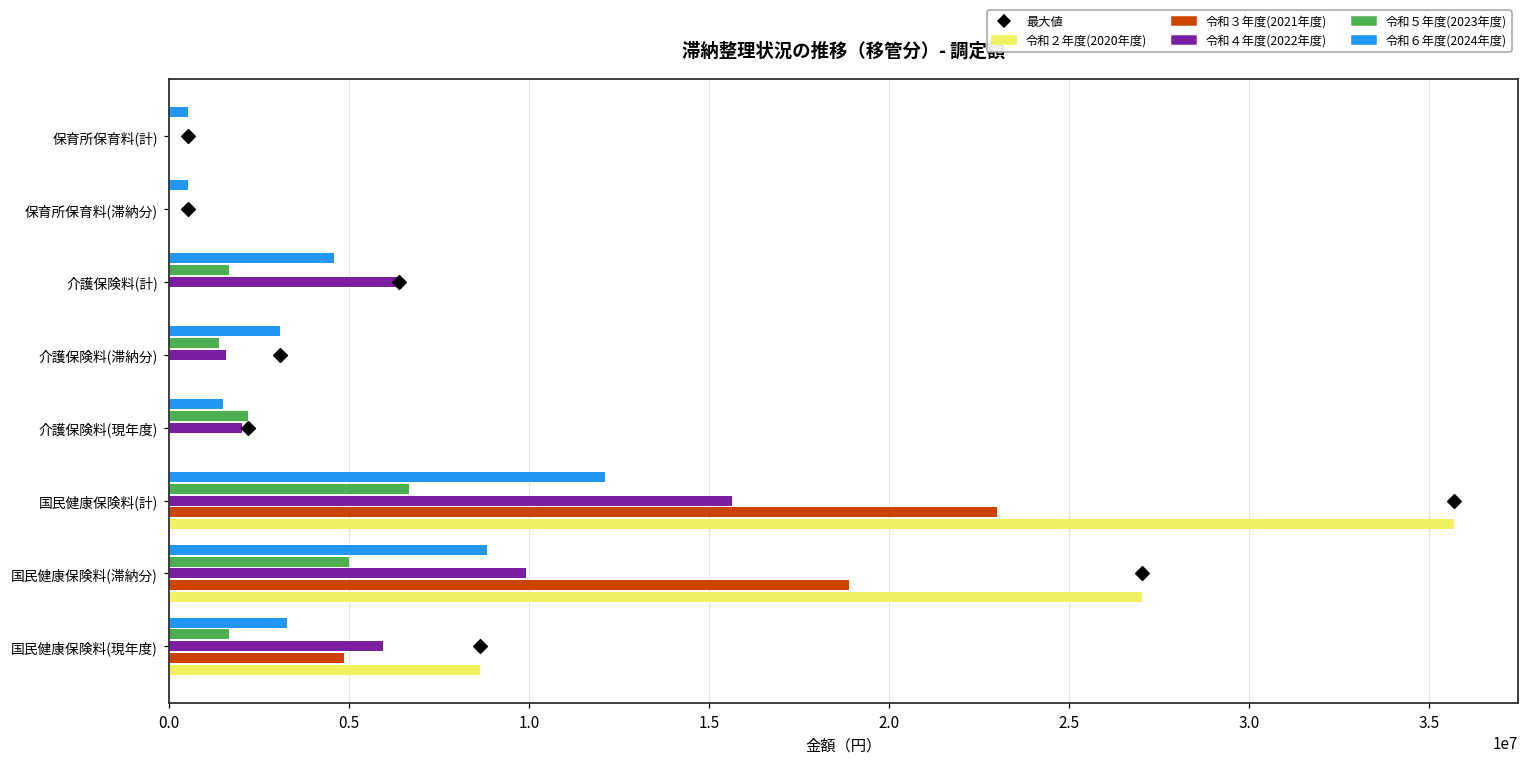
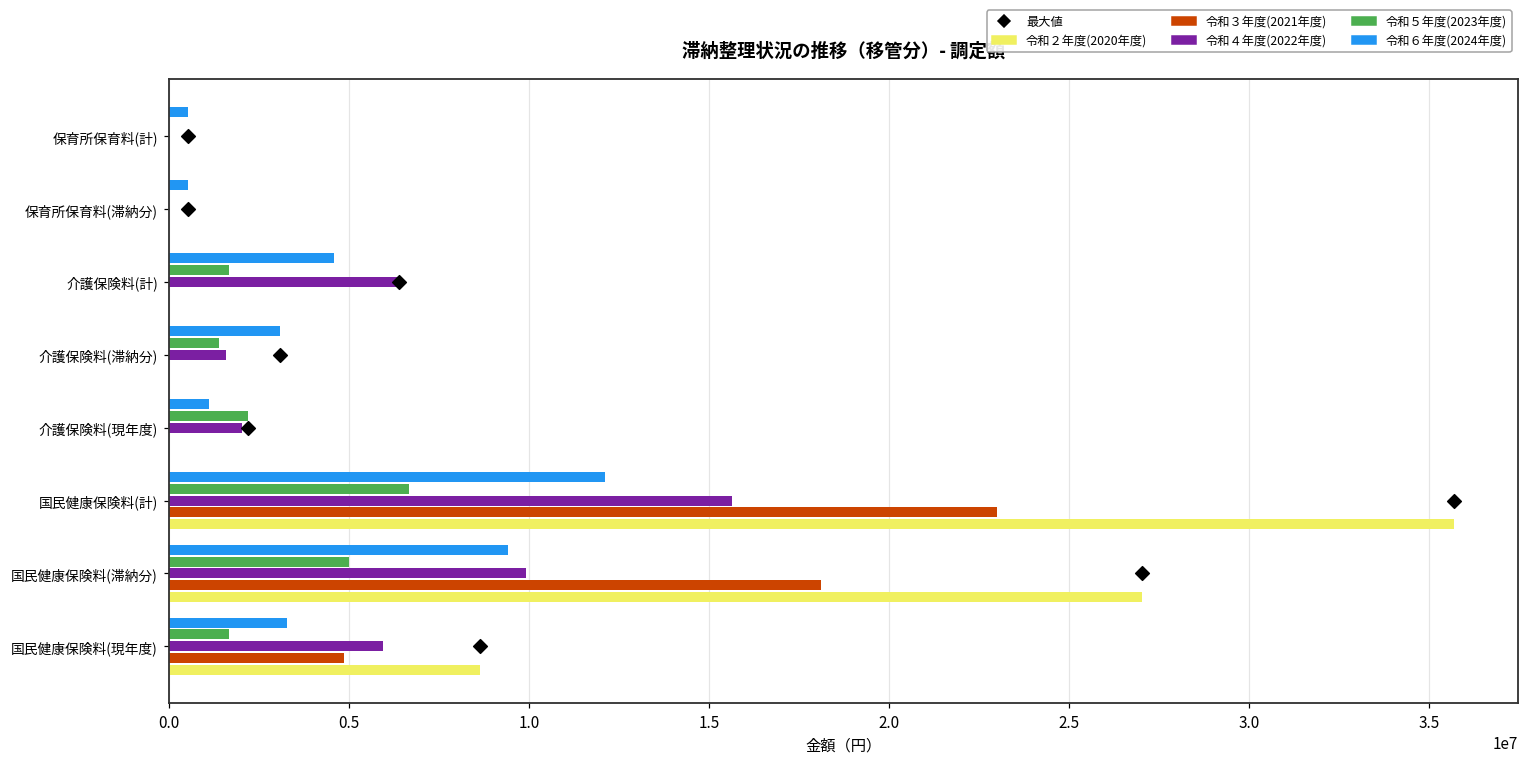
  {
    "令和２年度(2020年度)": {
      "保育所保育料(計)": 0,
      "保育所保育料(滞納分)": 0,
      "介護保険料(計)": 0,
      "介護保険料(滞納分)": 0,
      "介護保険料(現年度)": 0,
      "国民健康保険料(計)": 35700000,
      "国民健康保険料(滞納分)": 27000000,
      "国民健康保険料(現年度)": 8600000
    },
    "令和３年度(2021年度)": {
      "保育所保育料(計)": 0,
      "保育所保育料(滞納分)": 0,
      "介護保険料(計)": 0,
      "介護保険料(滞納分)": 0,
      "介護保険料(現年度)": 0,
      "国民健康保険料(計)": 23000000,
-     "国民健康保険料(滞納分)": 18900000,
+     "国民健康保険料(滞納分)": 18100000,
      "国民健康保険料(現年度)": 4900000
    },
    "令和４年度(2022年度)": {
      "保育所保育料(計)": 0,
      "保育所保育料(滞納分)": 0,
      "介護保険料(計)": 6400000,
      "介護保険料(滞納分)": 1600000,
      "介護保険料(現年度)": 2000000,
      "国民健康保険料(計)": 15600000,
      "国民健康保険料(滞納分)": 9900000,
      "国民健康保険料(現年度)": 6000000
    },
    "令和５年度(2023年度)": {
      "保育所保育料(計)": 0,
      "保育所保育料(滞納分)": 0,
      "介護保険料(計)": 1700000,
      "介護保険料(滞納分)": 1400000,
      "介護保険料(現年度)": 2200000,
      "国民健康保険料(計)": 6700000,
      "国民健康保険料(滞納分)": 5000000,
      "国民健康保険料(現年度)": 1700000
    },
    "令和６年度(2024年度)": {
      "保育所保育料(計)": 500000,
      "保育所保育料(滞納分)": 500000,
      "介護保険料(計)": 4600000,
      "介護保険料(滞納分)": 3100000,
-     "介護保険料(現年度)": 1500000,
+     "介護保険料(現年度)": 1100000,
      "国民健康保険料(計)": 12100000,
-     "国民健康保険料(滞納分)": 8800000,
+     "国民健康保険料(滞納分)": 9400000,
      "国民健康保険料(現年度)": 3300000
    }
  }
